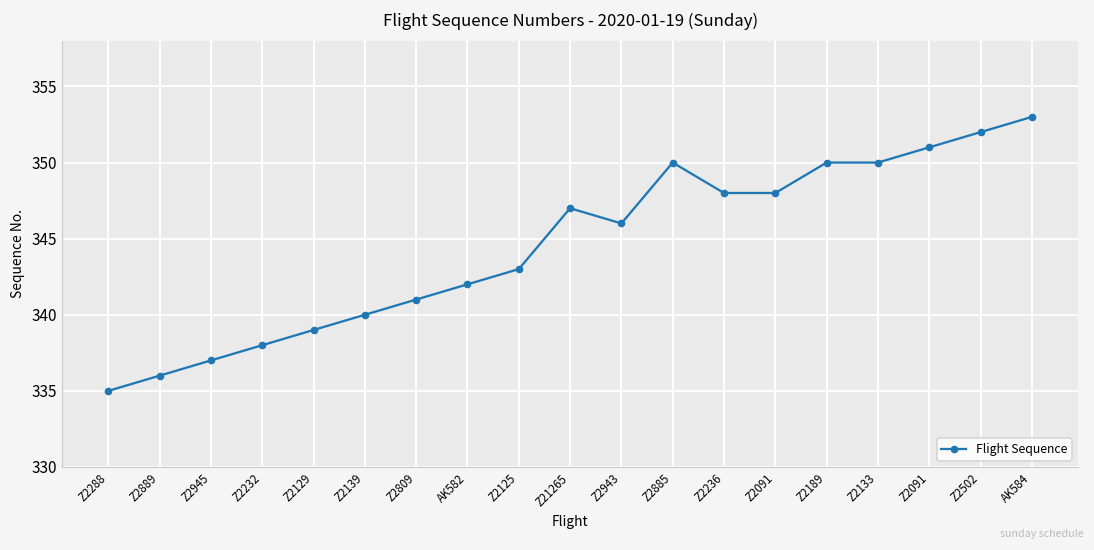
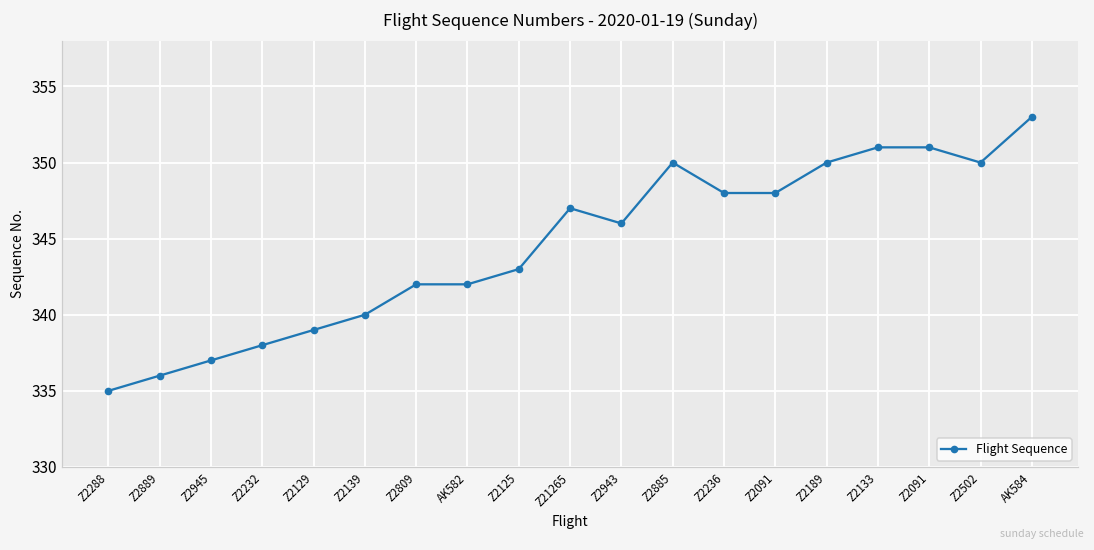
  {
    "Z2288": 335,
    "Z2889": 336,
    "Z2945": 337,
    "Z2232": 338,
    "Z2129": 339,
    "Z2139": 340,
-   "Z2809": 341,
+   "Z2809": 342,
    "AK582": 342,
    "Z2125": 343,
    "Z21265": 347,
    "Z2943": 346,
    "Z2885": 350,
    "Z2236": 348,
    "Z2189": 350,
-   "Z2133": 350,
-   "Z2502": 352,
+   "Z2133": 351,
+   "Z2502": 350,
    "AK584": 353
  }
